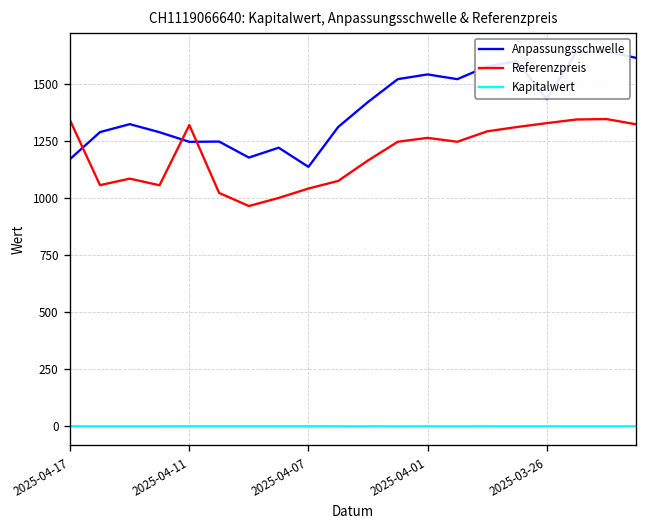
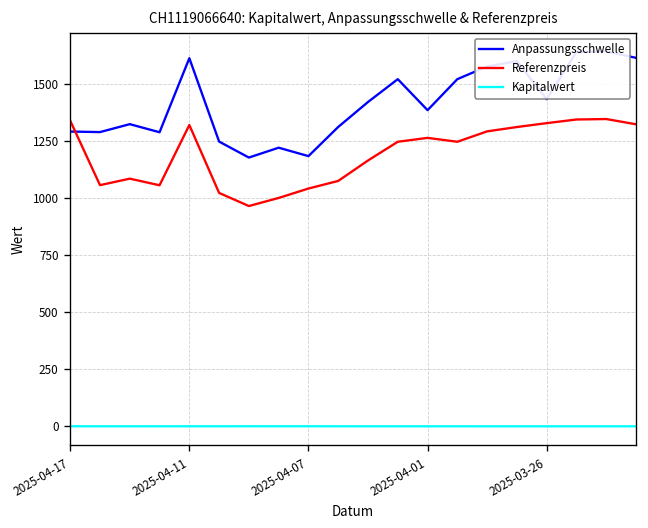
  {
    "Anpassungsschwelle": {
-     "2025-04-17": 1170,
-     "2025-04-11": 1250,
-     "2025-04-07": 1140,
-     "2025-04-01": 1540,
+     "2025-04-17": 1290,
+     "2025-04-11": 1610,
+     "2025-04-07": 1180,
+     "2025-04-01": 1380,
      "2025-03-26": 1430
    },
    "Referenzpreis": {
      "2025-04-17": 1340,
      "2025-04-11": 1320,
      "2025-04-07": 1040,
      "2025-04-01": 1260,
      "2025-03-26": 1330
    },
    "Kapitalwert": {
      "2025-04-17": 0,
      "2025-04-11": 0,
      "2025-04-07": 0,
      "2025-04-01": 0,
      "2025-03-26": 0
    }
  }
